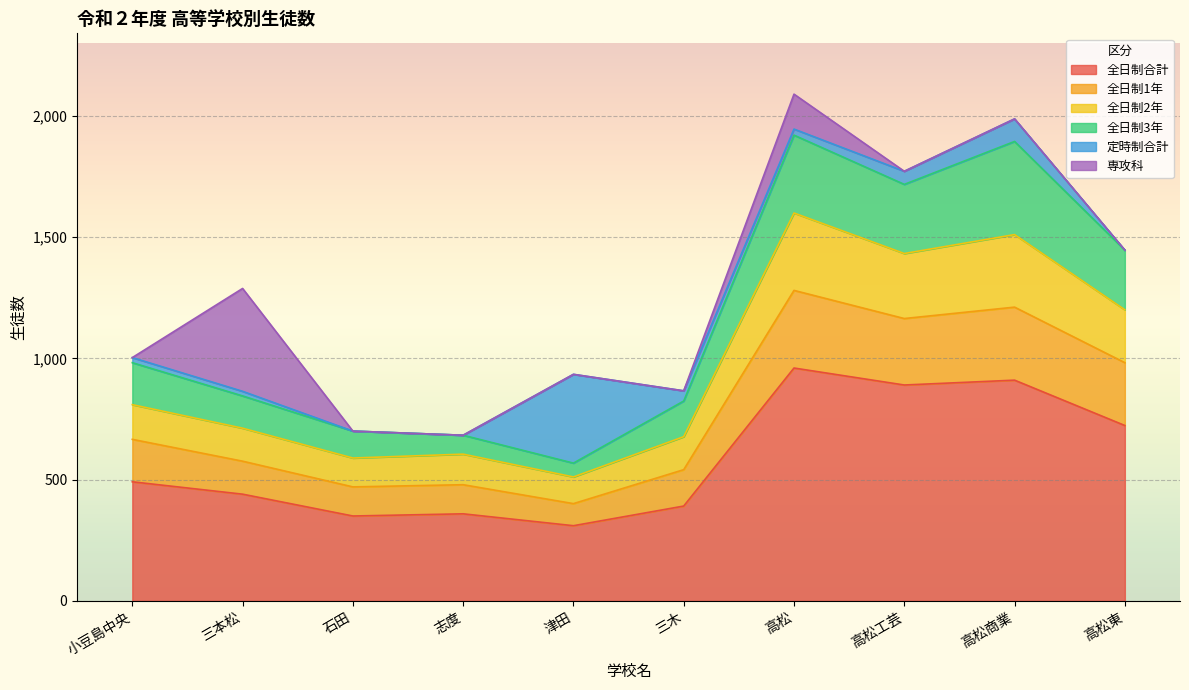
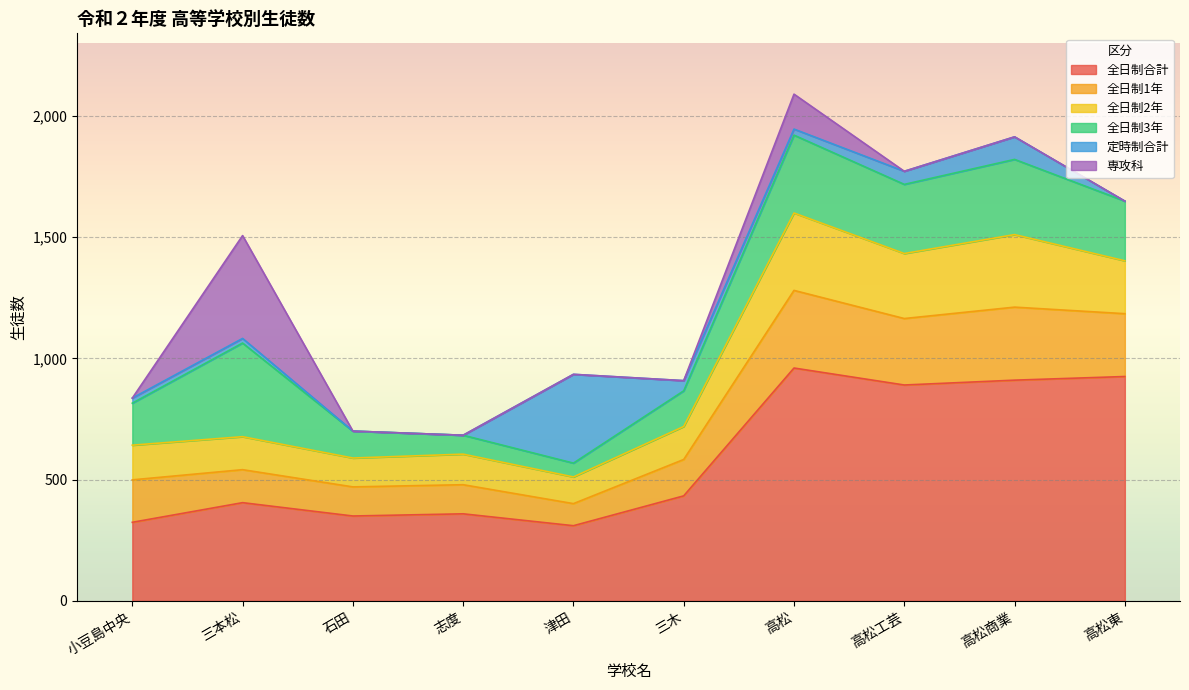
  {
    "全日制合計": {
-     "小豆島中央": 490,
-     "三本松": 440,
+     "小豆島中央": 320,
+     "三本松": 410,
      "石田": 350,
      "志度": 360,
      "津田": 310,
-     "三木": 390,
+     "三木": 430,
      "高松": 960,
      "高松工芸": 890,
      "高松商業": 910,
-     "高松東": 720
+     "高松東": 930
    },
    "全日制3年": {
      "小豆島中央": 170,
-     "三本松": 130,
+     "三本松": 390,
      "津田": 60,
      "三木": 150,
      "高松": 320,
      "高松工芸": 290,
-     "高松商業": 380
+     "高松商業": 310
    },
    "定時制合計": {
      "三本松": 20,
      "高松": 30
    },
    "専攻科": {
      "三本松": 420,
      "高松": 140
    }
  }
